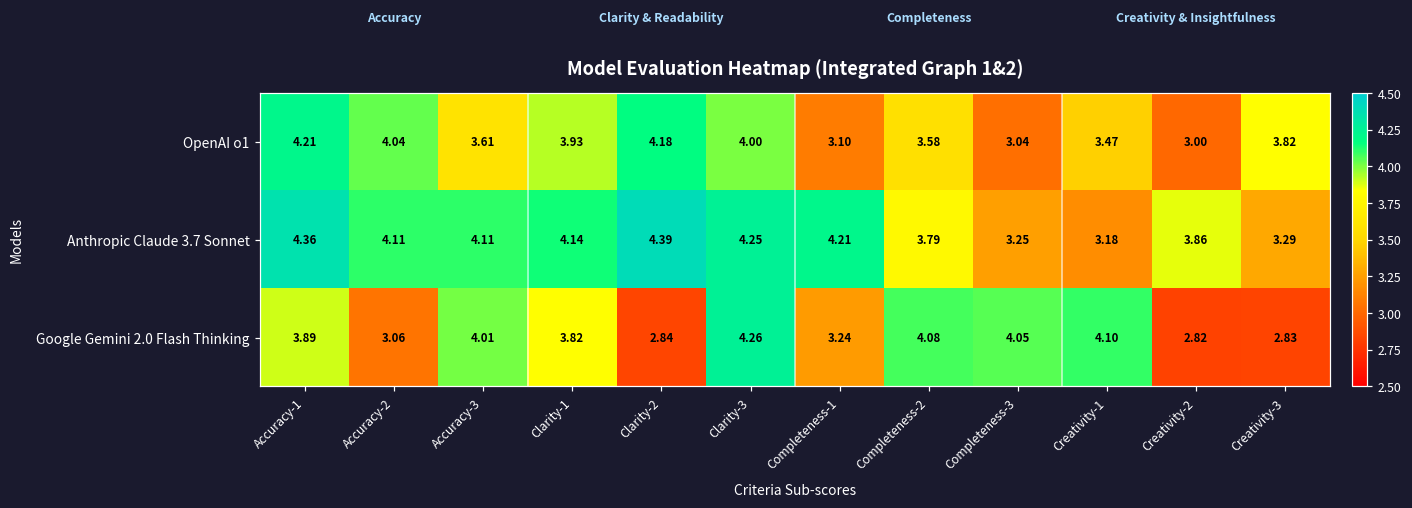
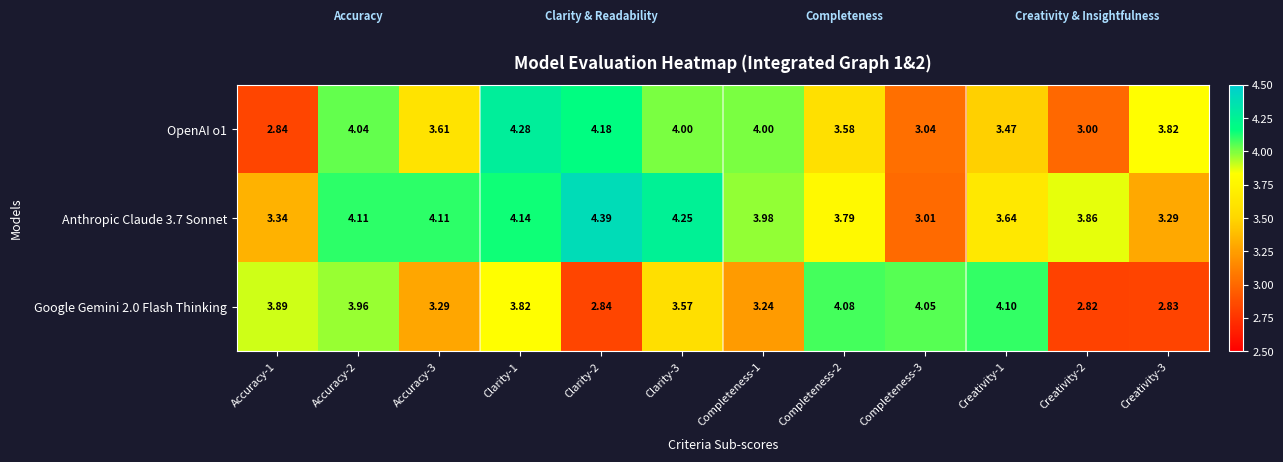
  {
    "OpenAI o1": {
-     "Accuracy-1": 4.21,
+     "Accuracy-1": 2.84,
      "Accuracy-2": 4.04,
      "Accuracy-3": 3.61,
-     "Clarity-1": 3.93,
+     "Clarity-1": 4.28,
      "Clarity-2": 4.18,
      "Clarity-3": 4.00,
-     "Completeness-1": 3.10,
+     "Completeness-1": 4.00,
      "Completeness-2": 3.58,
      "Completeness-3": 3.04,
      "Creativity-1": 3.47,
      "Creativity-2": 3.00,
      "Creativity-3": 3.82
    },
    "Anthropic Claude 3.7 Sonnet": {
-     "Accuracy-1": 4.36,
+     "Accuracy-1": 3.34,
      "Accuracy-2": 4.11,
      "Accuracy-3": 4.11,
      "Clarity-1": 4.14,
      "Clarity-2": 4.39,
      "Clarity-3": 4.25,
-     "Completeness-1": 4.21,
+     "Completeness-1": 3.98,
      "Completeness-2": 3.79,
-     "Completeness-3": 3.25,
-     "Creativity-1": 3.18,
+     "Completeness-3": 3.01,
+     "Creativity-1": 3.64,
      "Creativity-2": 3.86,
      "Creativity-3": 3.29
    },
    "Google Gemini 2.0 Flash Thinking": {
      "Accuracy-1": 3.89,
-     "Accuracy-2": 3.06,
-     "Accuracy-3": 4.01,
+     "Accuracy-2": 3.96,
+     "Accuracy-3": 3.29,
      "Clarity-1": 3.82,
      "Clarity-2": 2.84,
-     "Clarity-3": 4.26,
+     "Clarity-3": 3.57,
      "Completeness-1": 3.24,
      "Completeness-2": 4.08,
      "Completeness-3": 4.05,
      "Creativity-1": 4.10,
      "Creativity-2": 2.82,
      "Creativity-3": 2.83
    }
  }
